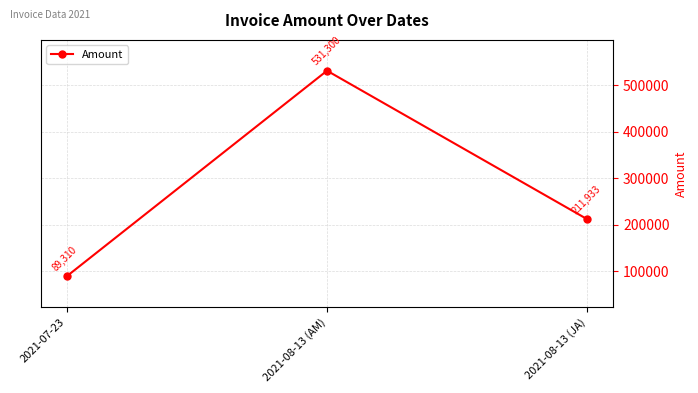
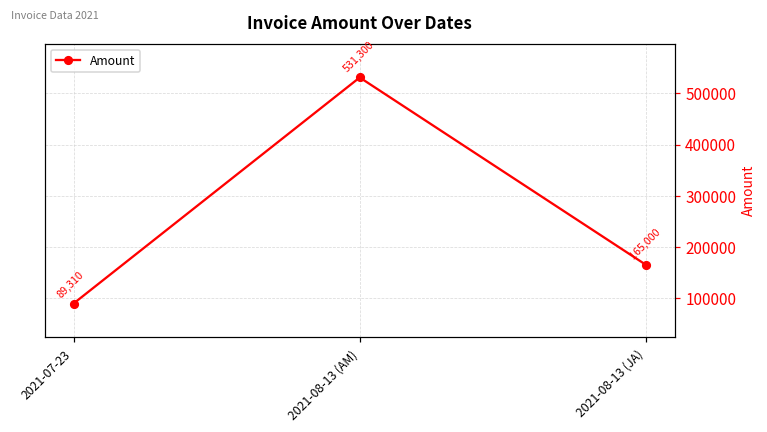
  {
    "2021-07-23": "89,310",
    "2021-08-13 (AM)": "531,300",
-   "2021-08-13 (JA)": "211,933"
+   "2021-08-13 (JA)": "165,000"
  }
